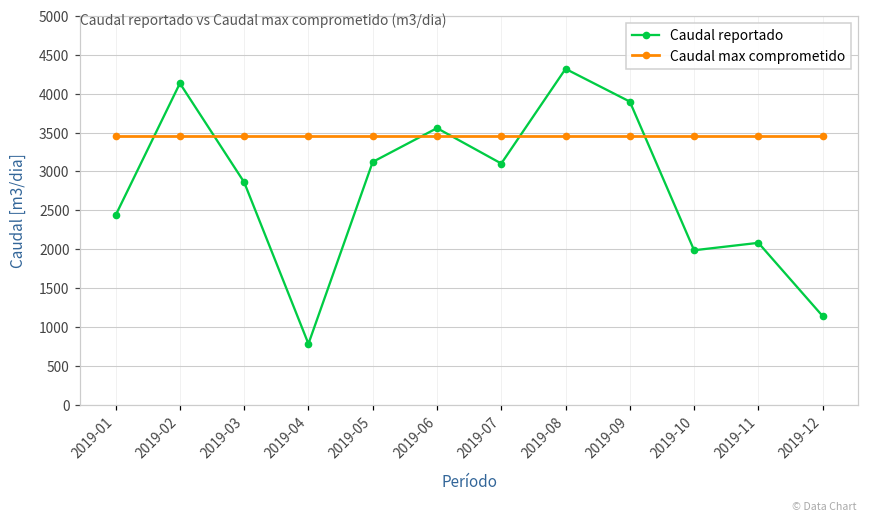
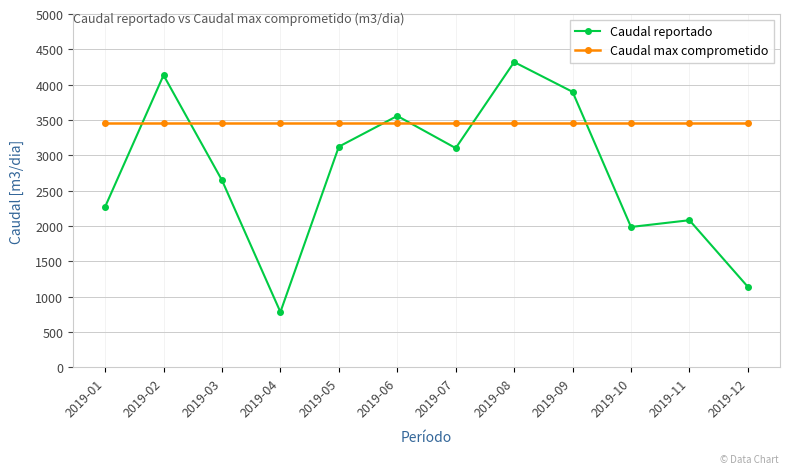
  {
    "Caudal reportado": {
-     "2019-01": 2400,
+     "2019-01": 2300,
      "2019-02": 4100,
-     "2019-03": 2900,
+     "2019-03": 2600,
      "2019-04": 800,
      "2019-05": 3100,
      "2019-06": 3600,
      "2019-07": 3100,
      "2019-08": 4300,
      "2019-09": 3900,
      "2019-10": 2000,
      "2019-11": 2100,
      "2019-12": 1100
    },
    "Caudal max comprometido": {
      "2019-01": 3500,
      "2019-02": 3500,
      "2019-03": 3500,
      "2019-04": 3500,
      "2019-05": 3500,
      "2019-06": 3500,
      "2019-07": 3500,
      "2019-08": 3500,
      "2019-09": 3500,
      "2019-10": 3500,
      "2019-11": 3500,
      "2019-12": 3500
    }
  }
